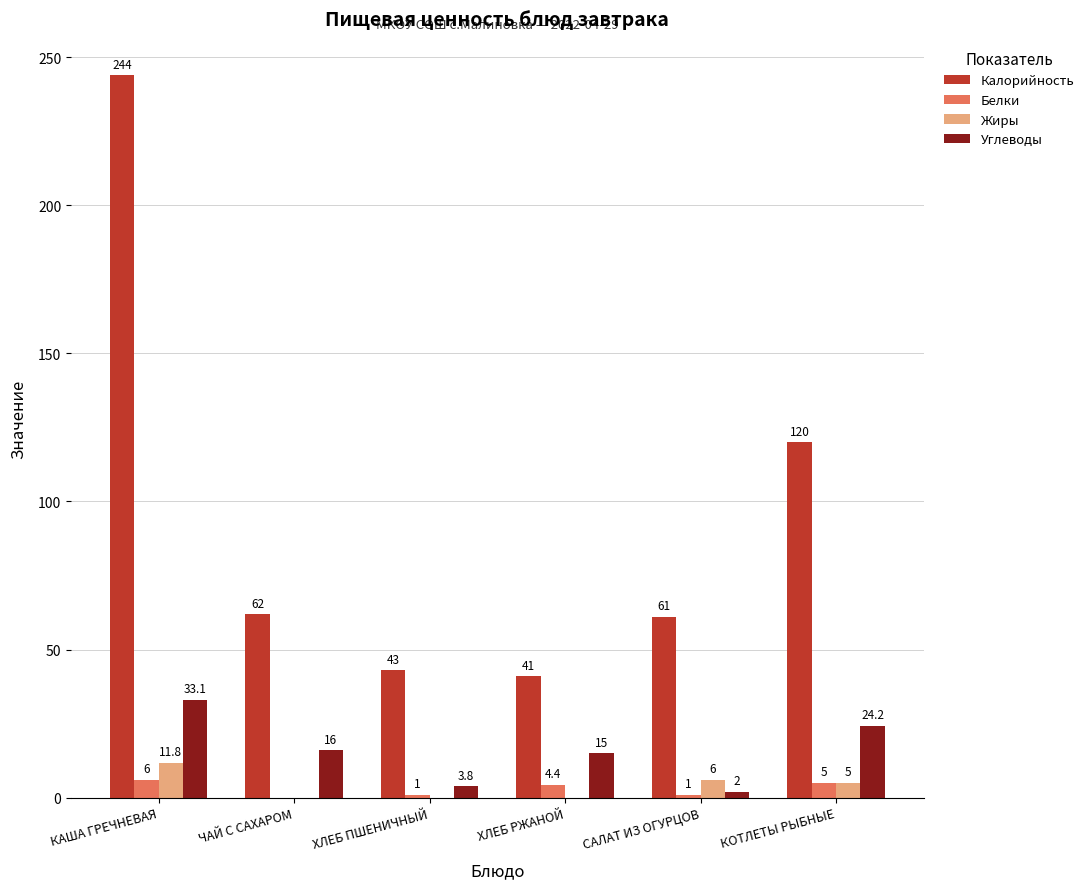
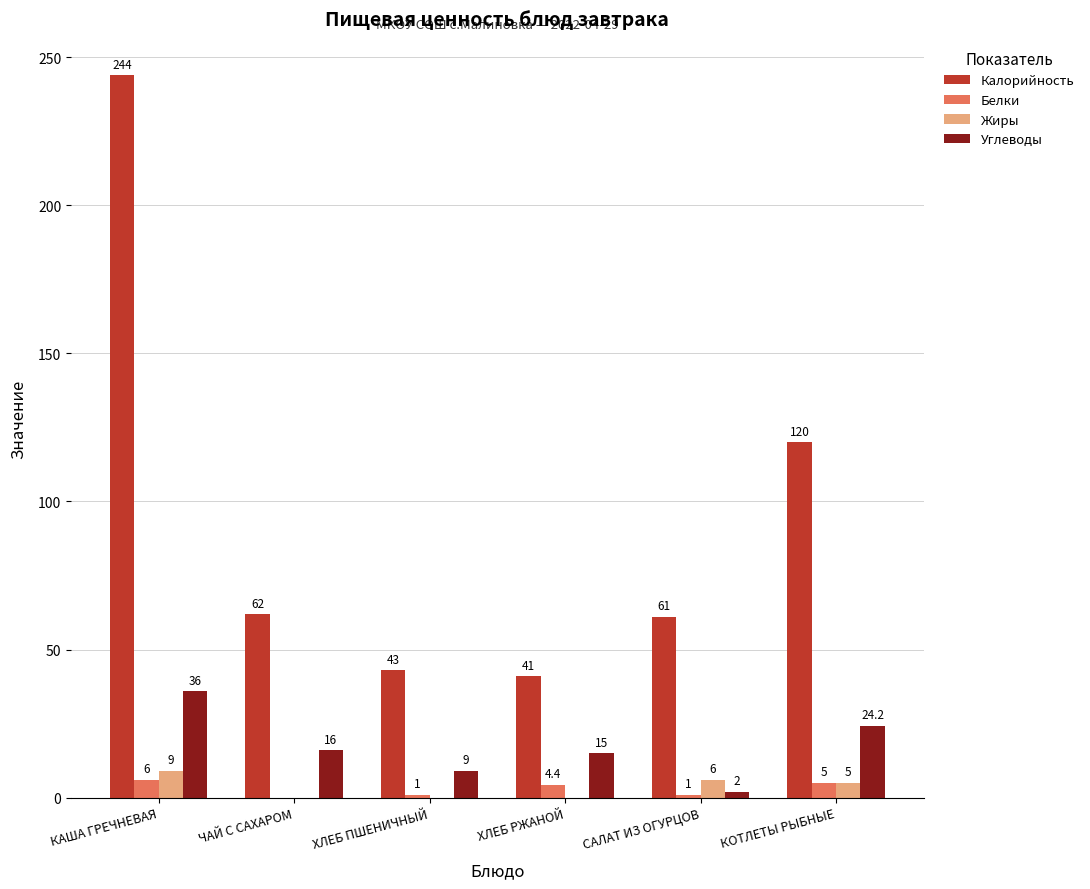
  {
    "Калорийность": {
      "КАША ГРЕЧНЕВАЯ": 244,
      "ЧАЙ С САХАРОМ": 62,
      "ХЛЕБ ПШЕНИЧНЫЙ": 43,
      "ХЛЕБ РЖАНОЙ": 41,
      "САЛАТ ИЗ ОГУРЦОВ": 61,
      "КОТЛЕТЫ РЫБНЫЕ": 120
    },
    "Белки": {
      "КАША ГРЕЧНЕВАЯ": 6,
      "ХЛЕБ ПШЕНИЧНЫЙ": 1,
      "ХЛЕБ РЖАНОЙ": 4.4,
      "САЛАТ ИЗ ОГУРЦОВ": 1,
      "КОТЛЕТЫ РЫБНЫЕ": 5
    },
    "Жиры": {
-     "КАША ГРЕЧНЕВАЯ": 11.8,
+     "КАША ГРЕЧНЕВАЯ": 9,
      "САЛАТ ИЗ ОГУРЦОВ": 6,
      "КОТЛЕТЫ РЫБНЫЕ": 5
    },
    "Углеводы": {
-     "КАША ГРЕЧНЕВАЯ": 33.1,
+     "КАША ГРЕЧНЕВАЯ": 36,
      "ЧАЙ С САХАРОМ": 16,
-     "ХЛЕБ ПШЕНИЧНЫЙ": 3.8,
+     "ХЛЕБ ПШЕНИЧНЫЙ": 9,
      "ХЛЕБ РЖАНОЙ": 15,
      "САЛАТ ИЗ ОГУРЦОВ": 2,
      "КОТЛЕТЫ РЫБНЫЕ": 24.2
    }
  }
